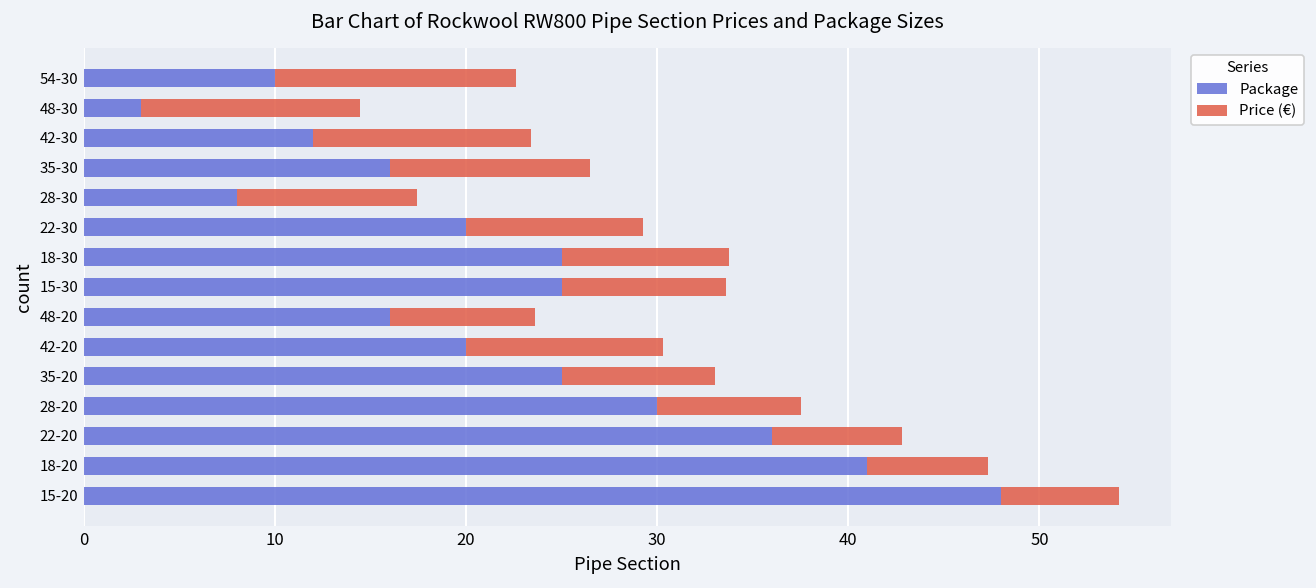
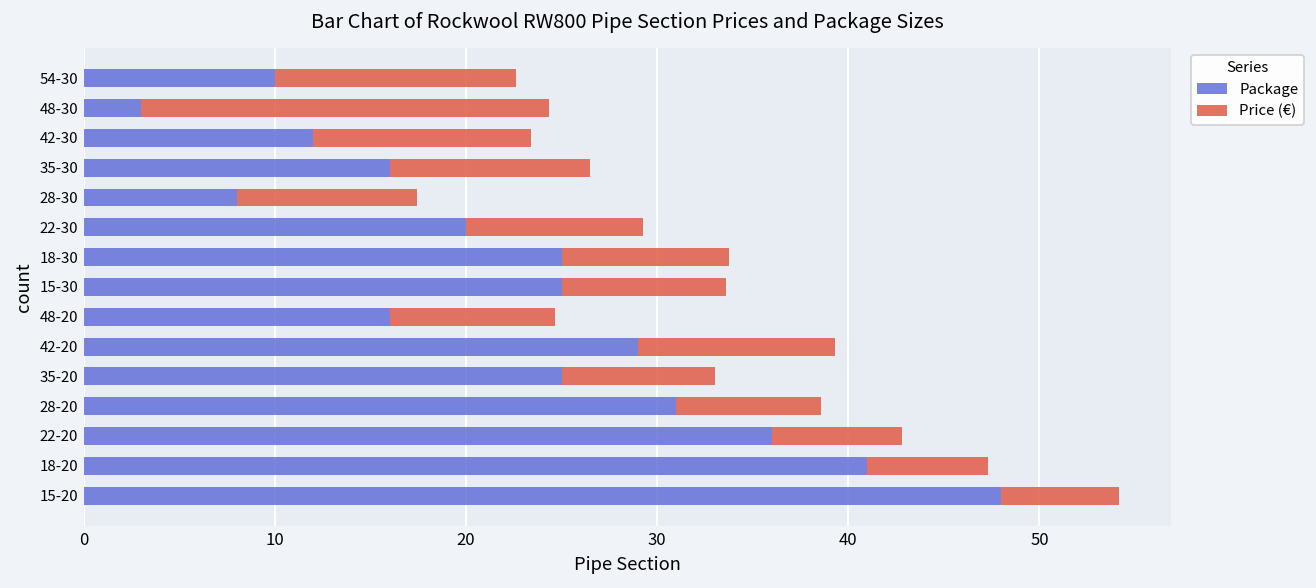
  {
    "Package": {
      "54-30": 10,
      "48-30": 3,
      "42-30": 12,
      "35-30": 16,
      "28-30": 8,
      "22-30": 20,
      "18-30": 25,
      "15-30": 25,
      "48-20": 16,
-     "42-20": 20,
+     "42-20": 29,
      "35-20": 25,
-     "28-20": 30,
+     "28-20": 31,
      "22-20": 36,
      "18-20": 41,
      "15-20": 48
    },
    "Price (€)": {
      "54-30": 12.6,
-     "48-30": 11.5,
+     "48-30": 21.3,
      "42-30": 11.4,
      "35-30": 10.5,
      "28-30": 9.5,
      "22-30": 9.3,
      "18-30": 8.8,
      "15-30": 8.6,
-     "48-20": 7.6,
+     "48-20": 8.6,
      "42-20": 10.3,
      "35-20": 8.0,
      "28-20": 7.5,
      "22-20": 6.8,
      "18-20": 6.3,
      "15-20": 6.1
    }
  }
